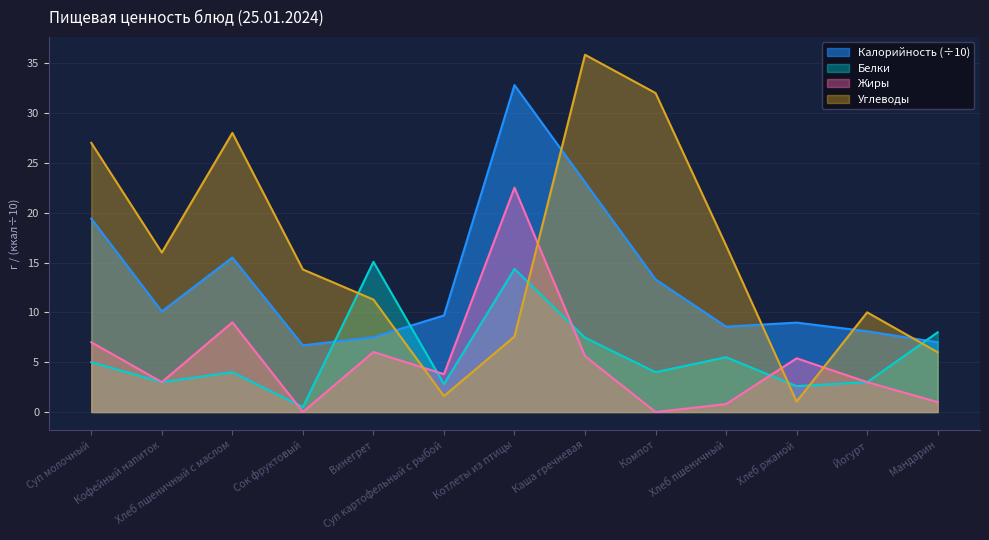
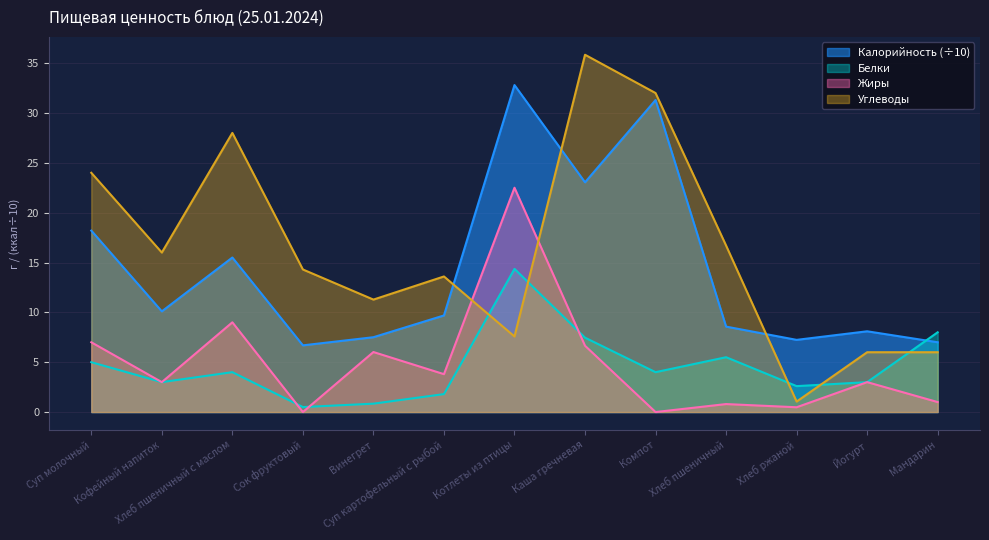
  {
    "Калорийность (÷10)": {
-     "Суп молочный": 19,
+     "Суп молочный": 18,
      "Кофейный напиток": 10,
      "Хлеб пшеничный с маслом": 16,
      "Сок фруктовый": 7,
      "Винегрет": 8,
      "Суп картофельный с рыбой": 10,
      "Котлеты из птицы": 33,
      "Каша гречневая": 23,
-     "Компот": 13,
+     "Компот": 31,
      "Хлеб пшеничный": 9,
-     "Хлеб ржаной": 9,
+     "Хлеб ржаной": 7,
      "Йогурт": 8,
      "Мандарин": 7
    },
    "Белки": {
      "Суп молочный": 5,
      "Хлеб пшеничный с маслом": 4,
      "Сок фруктовый": 1,
-     "Винегрет": 15,
-     "Суп картофельный с рыбой": 3,
+     "Винегрет": 1,
+     "Суп картофельный с рыбой": 2,
      "Котлеты из птицы": 14,
      "Каша гречневая": 7,
      "Компот": 4,
      "Хлеб пшеничный": 6,
      "Хлеб ржаной": 3,
      "Мандарин": 8
    },
    "Жиры": {
      "Суп молочный": 7,
      "Хлеб пшеничный с маслом": 9,
      "Сок фруктовый": 0,
      "Винегрет": 6,
      "Суп картофельный с рыбой": 4,
      "Котлеты из птицы": 23,
-     "Каша гречневая": 6,
+     "Каша гречневая": 7,
      "Компот": 0,
      "Хлеб пшеничный": 1,
-     "Хлеб ржаной": 5,
+     "Хлеб ржаной": 0,
      "Мандарин": 1
    },
    "Углеводы": {
-     "Суп молочный": 27,
+     "Суп молочный": 24,
      "Кофейный напиток": 16,
      "Хлеб пшеничный с маслом": 28,
      "Сок фруктовый": 14,
      "Винегрет": 11,
-     "Суп картофельный с рыбой": 2,
+     "Суп картофельный с рыбой": 14,
      "Котлеты из птицы": 8,
      "Каша гречневая": 36,
      "Компот": 32,
      "Хлеб пшеничный": 17,
      "Хлеб ржаной": 1,
-     "Йогурт": 10,
+     "Йогурт": 6,
      "Мандарин": 6
    }
  }
